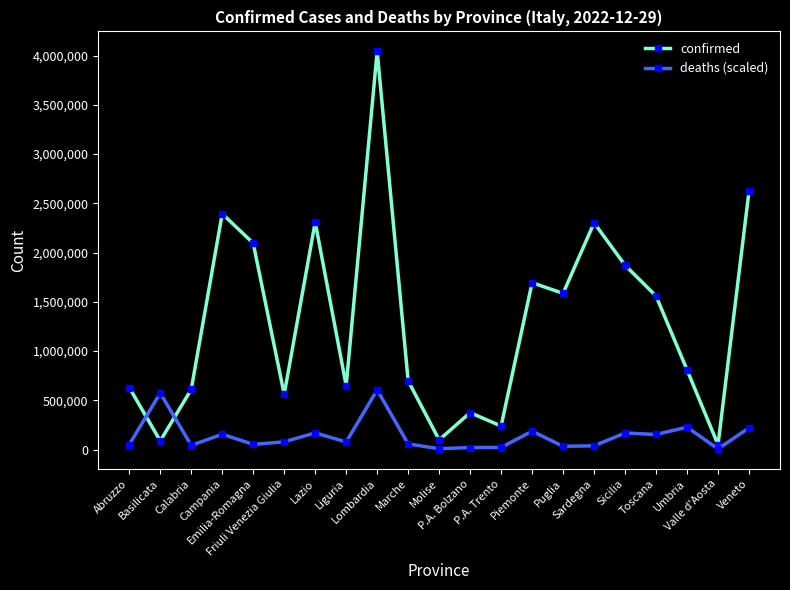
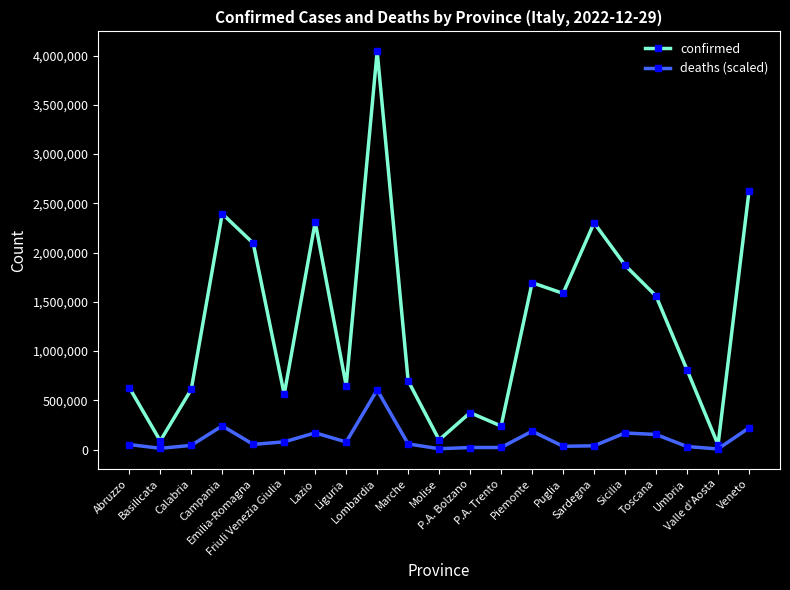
  {
    "confirmed": {
      "Abruzzo": "600,000",
      "Basilicata": "100,000",
      "Calabria": "600,000",
      "Campania": "2,400,000",
      "Emilia-Romagna": "2,100,000",
      "Friuli Venezia Giulia": "600,000",
      "Lazio": "2,300,000",
      "Liguria": "600,000",
      "Lombardia": "4,000,000",
      "Marche": "700,000",
      "Molise": "100,000",
      "P.A. Bolzano": "400,000",
      "P.A. Trento": "200,000",
      "Piemonte": "1,700,000",
      "Puglia": "1,600,000",
      "Sardegna": "2,300,000",
      "Sicilia": "1,900,000",
      "Toscana": "1,600,000",
      "Umbria": "800,000",
      "Valle d'Aosta": "0",
      "Veneto": "2,600,000"
    },
    "deaths (scaled)": {
      "Abruzzo": "100,000",
-     "Basilicata": "600,000",
+     "Basilicata": "0",
      "Calabria": "0",
-     "Campania": "160,000",
+     "Campania": "240,000",
      "Emilia-Romagna": "100,000",
      "Friuli Venezia Giulia": "100,000",
      "Lazio": "200,000",
      "Liguria": "100,000",
      "Lombardia": "600,000",
      "Marche": "100,000",
      "Molise": "0",
      "P.A. Bolzano": "0",
      "P.A. Trento": "0",
      "Piemonte": "200,000",
      "Puglia": "0",
      "Sardegna": "0",
      "Sicilia": "200,000",
      "Toscana": "200,000",
-     "Umbria": "200,000",
+     "Umbria": "0",
      "Valle d'Aosta": "0",
      "Veneto": "200,000"
    }
  }
